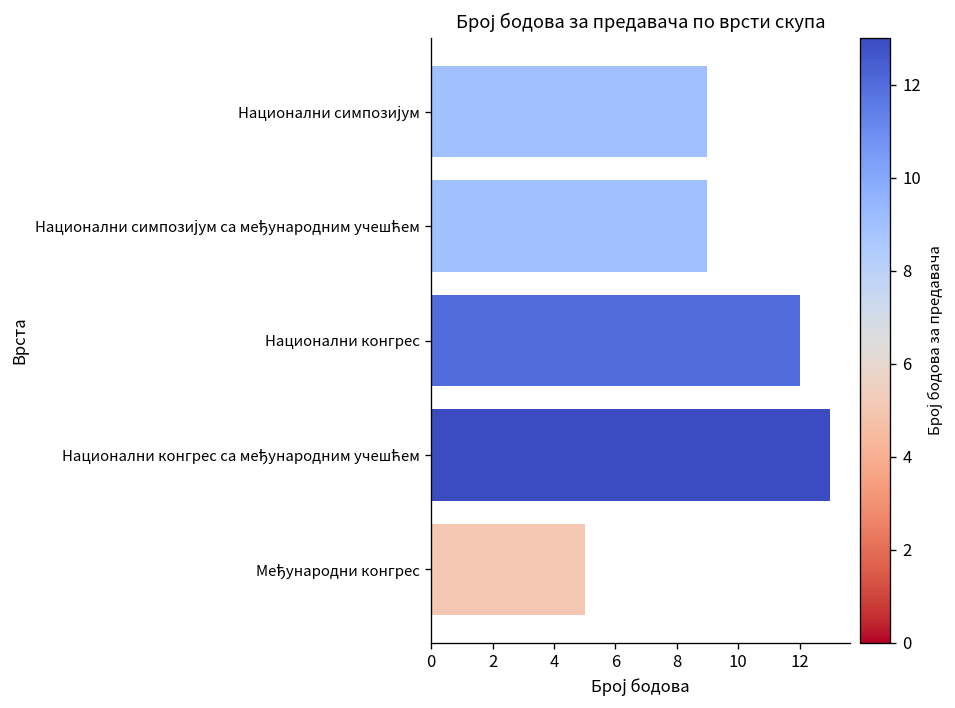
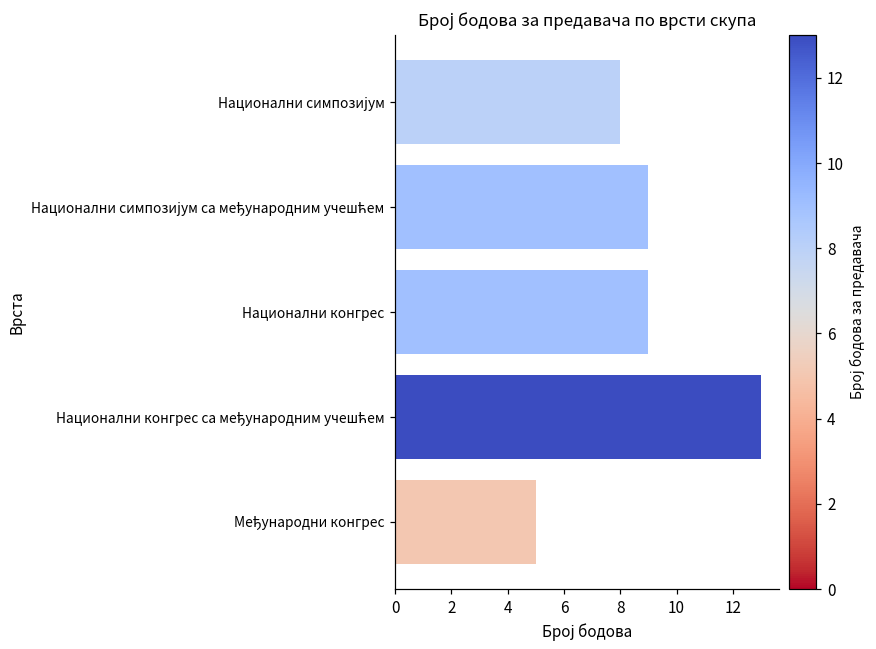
  {
-   "Национални симпозијум": 9,
+   "Национални симпозијум": 8,
    "Национални симпозијум са међународним учешћем": 9,
-   "Национални конгрес": 12,
+   "Национални конгрес": 9,
    "Национални конгрес са међународним учешћем": 13,
    "Међународни конгрес": 5
  }
